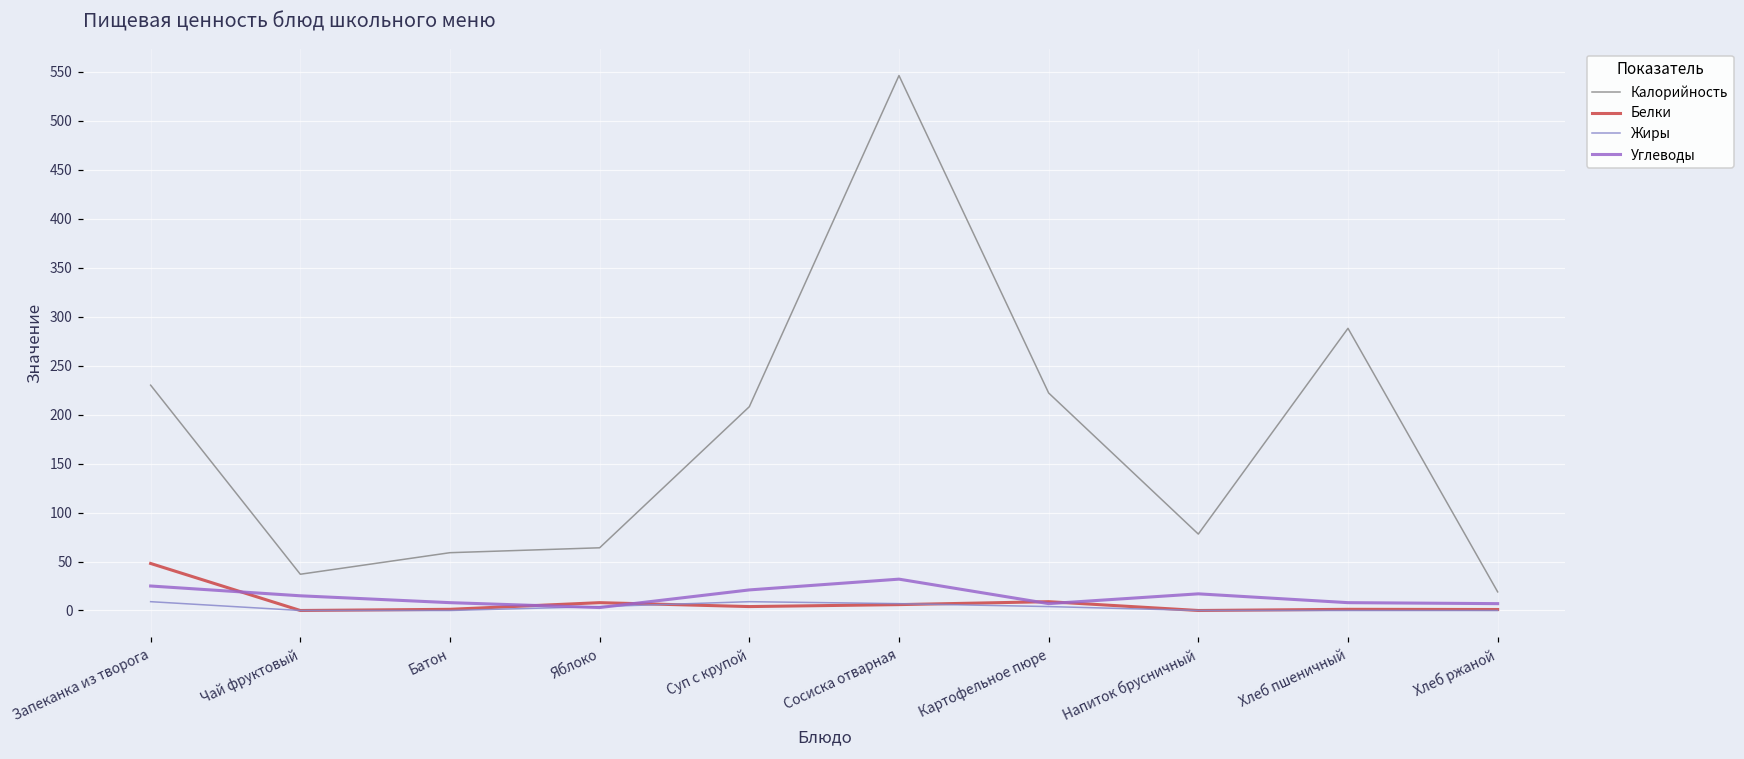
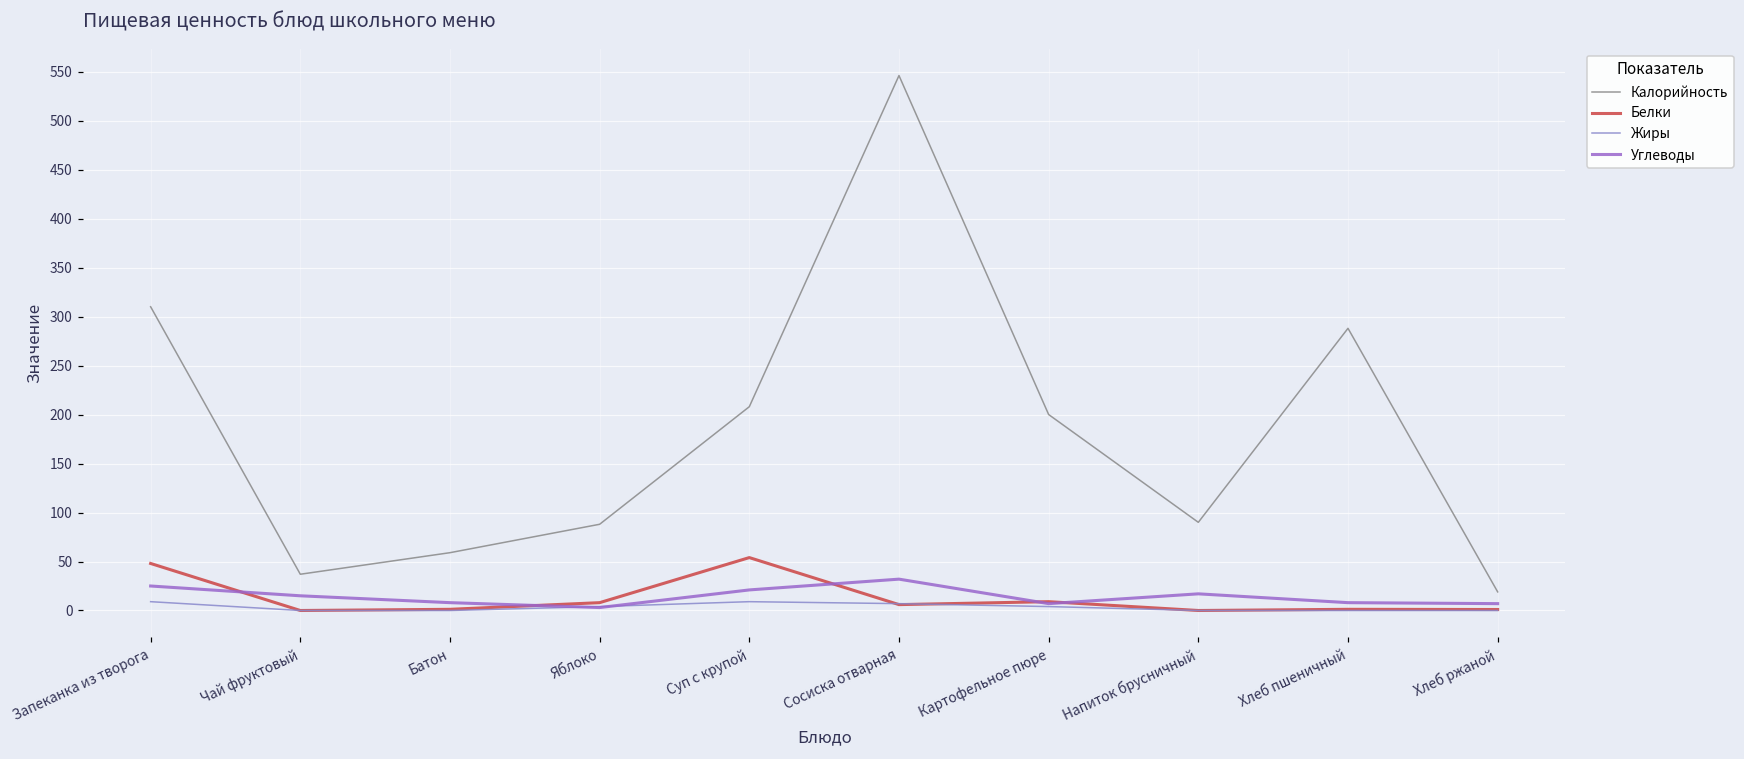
  {
    "Калорийность": {
-     "Запеканка из творога": 230,
+     "Запеканка из творога": 310,
      "Чай фруктовый": 40,
      "Батон": 60,
-     "Яблоко": 60,
+     "Яблоко": 90,
      "Суп с крупой": 210,
      "Сосиска отварная": 550,
-     "Картофельное пюре": 220,
-     "Напиток брусничный": 80,
+     "Картофельное пюре": 200,
+     "Напиток брусничный": 90,
      "Хлеб пшеничный": 290,
      "Хлеб ржаной": 20
    },
    "Белки": {
      "Запеканка из творога": 50,
      "Яблоко": 10,
-     "Суп с крупой": 0
+     "Суп с крупой": 50
    }
  }
